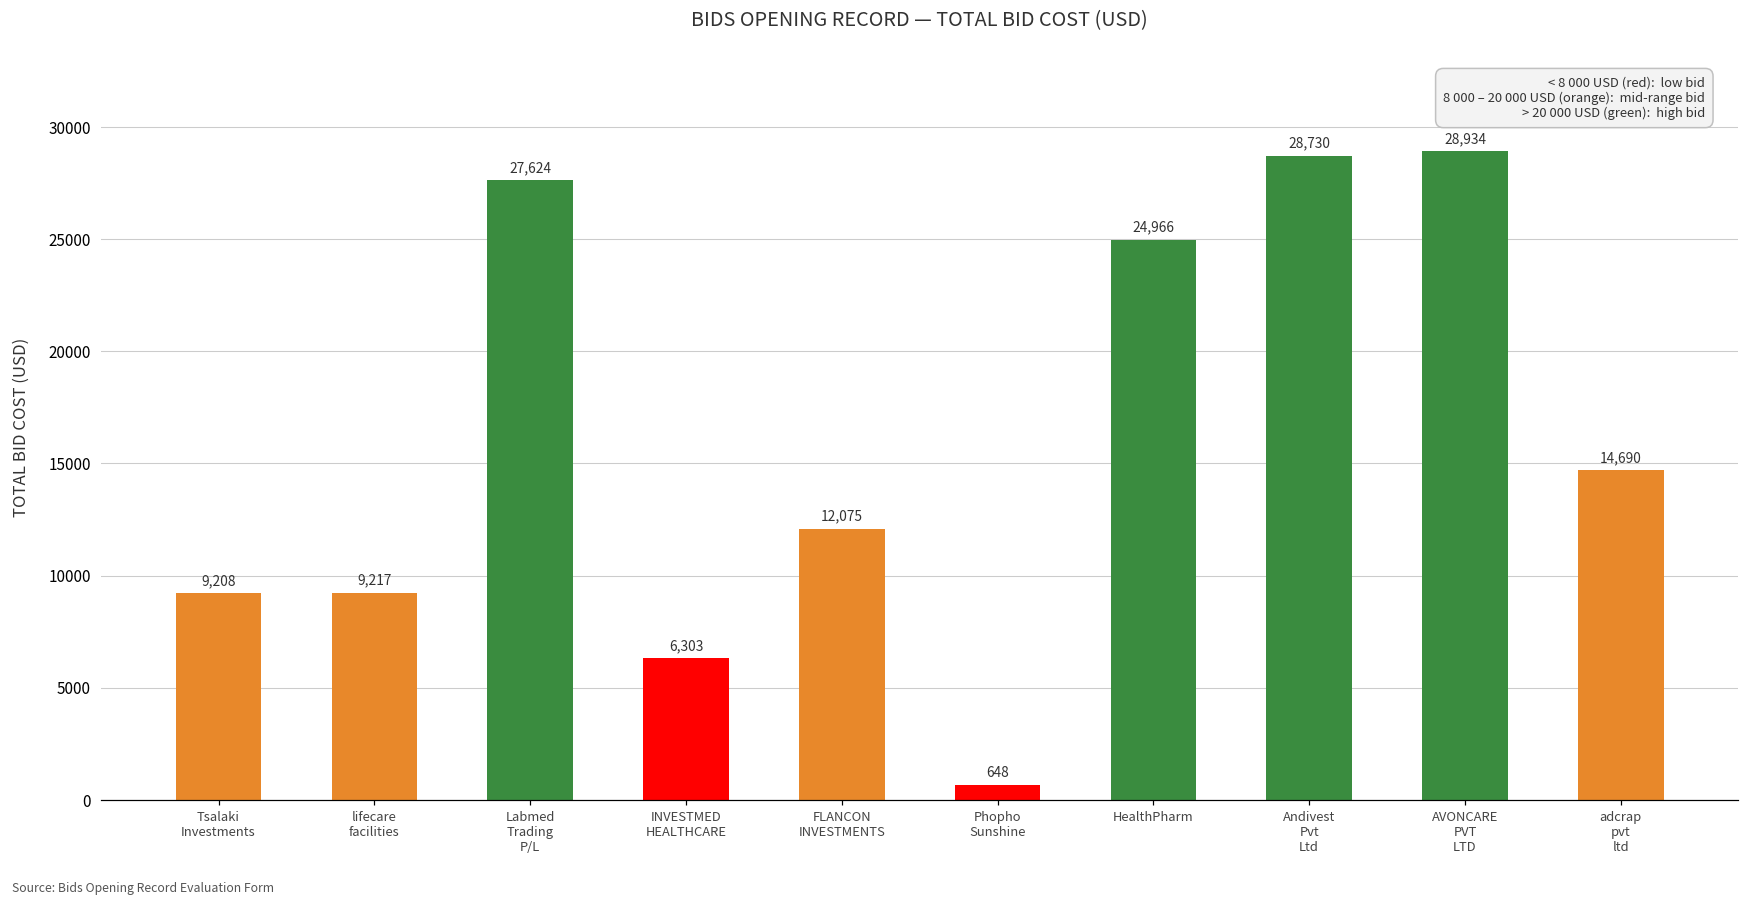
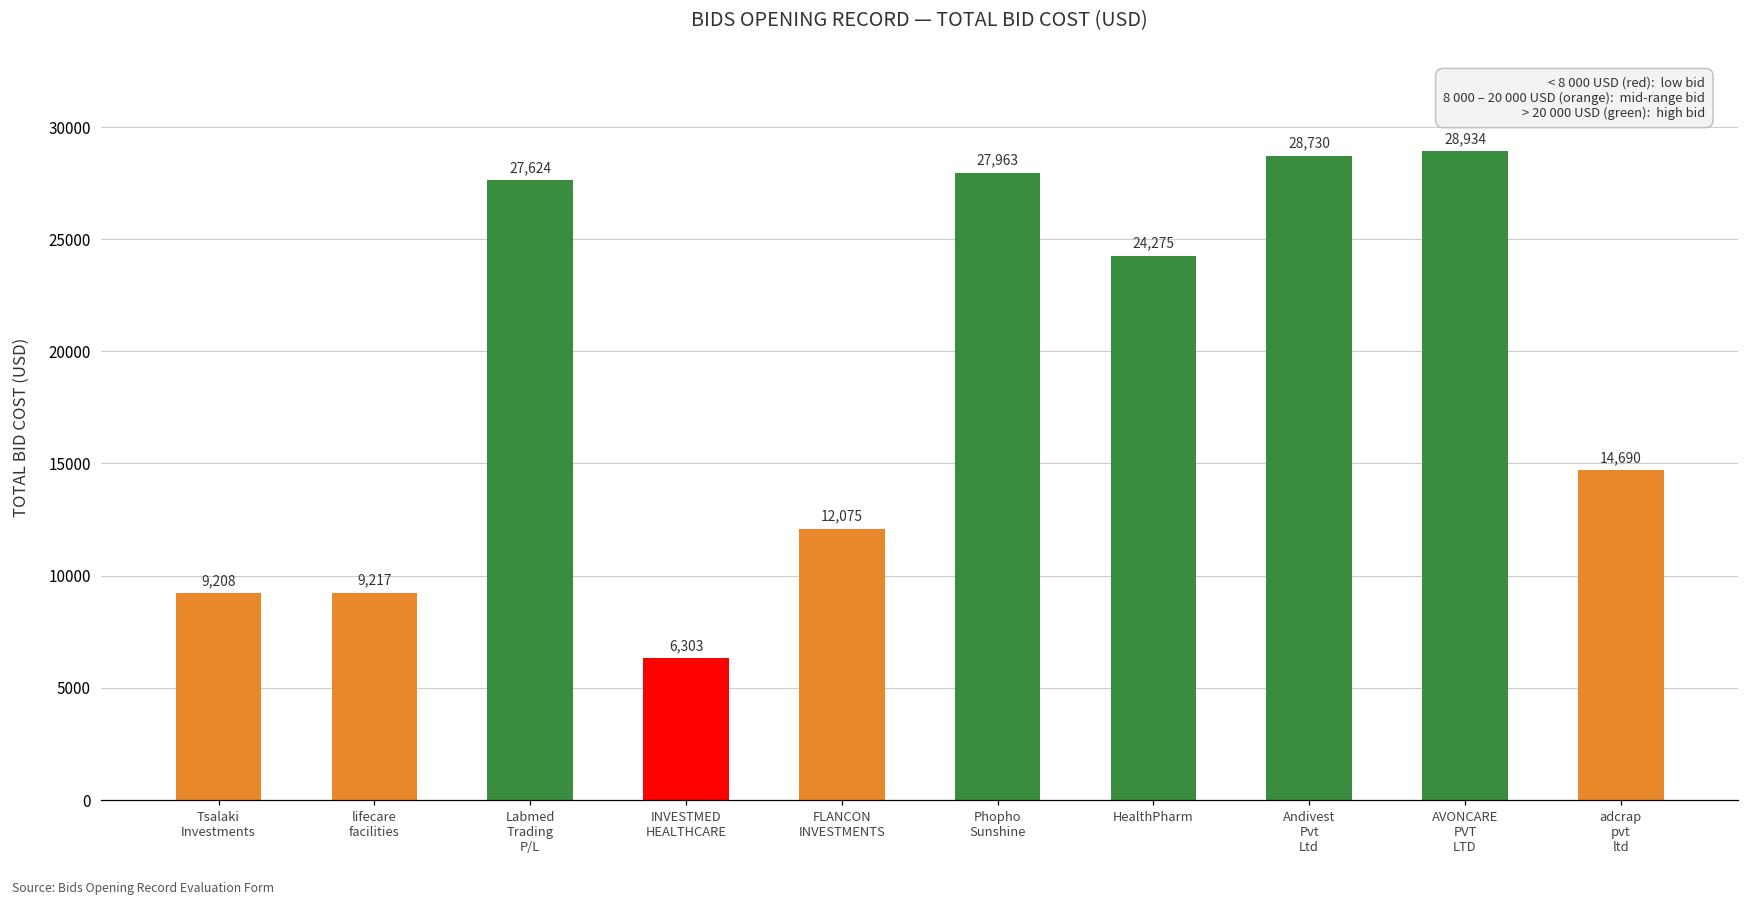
  {
    "Tsalaki Investments": "9,208",
    "lifecare facilities": "9,217",
    "Labmed Trading P/L": "27,624",
    "INVESTMED HEALTHCARE": "6,303",
    "FLANCON INVESTMENTS": "12,075",
-   "Phopho Sunshine": "648",
-   "HealthPharm": "24,966",
+   "Phopho Sunshine": "27,963",
+   "HealthPharm": "24,275",
    "Andivest Pvt Ltd": "28,730",
    "adcrap pvt ltd": "14,690"
  }
